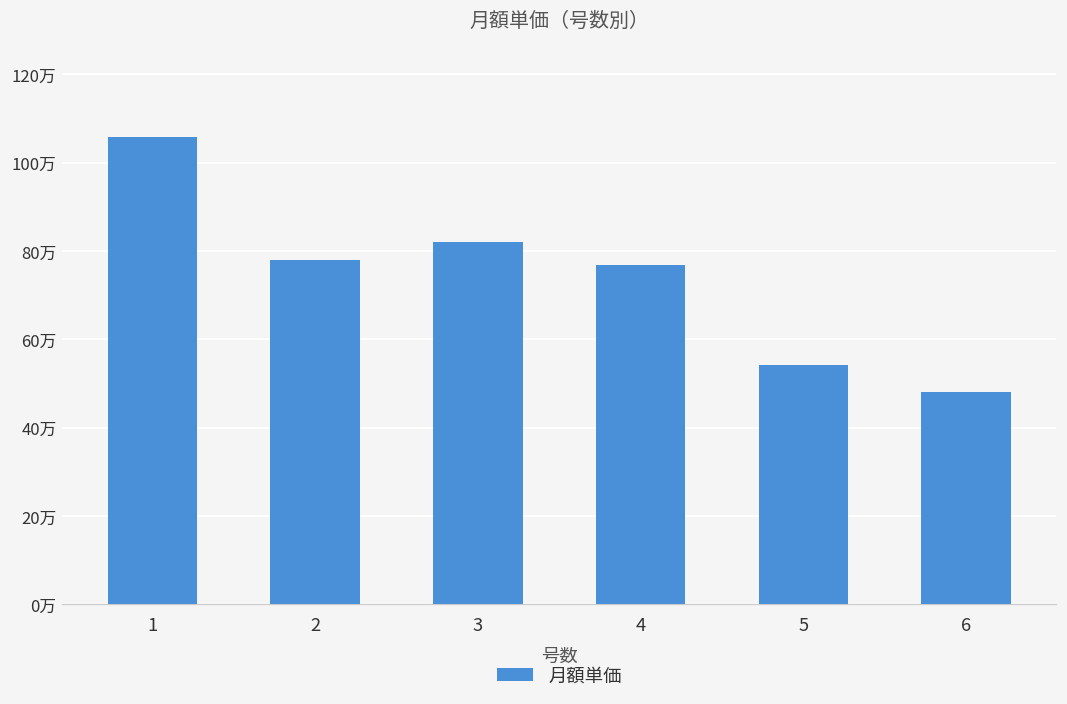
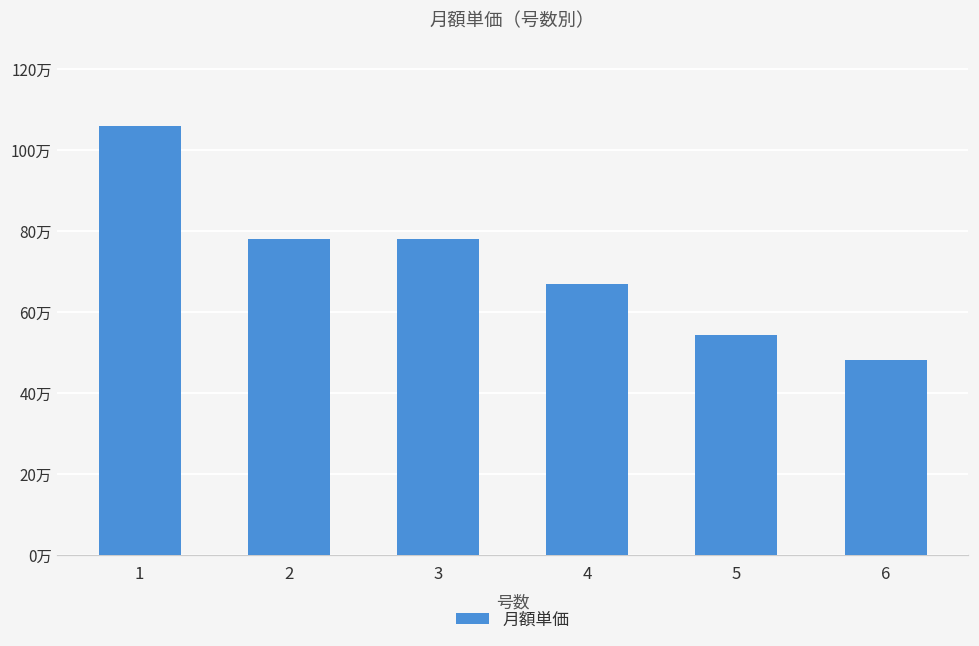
  {
    "1": "106万",
    "2": "78万",
-   "3": "82万",
-   "4": "77万",
+   "3": "78万",
+   "4": "67万",
    "5": "54万",
    "6": "48万"
  }
